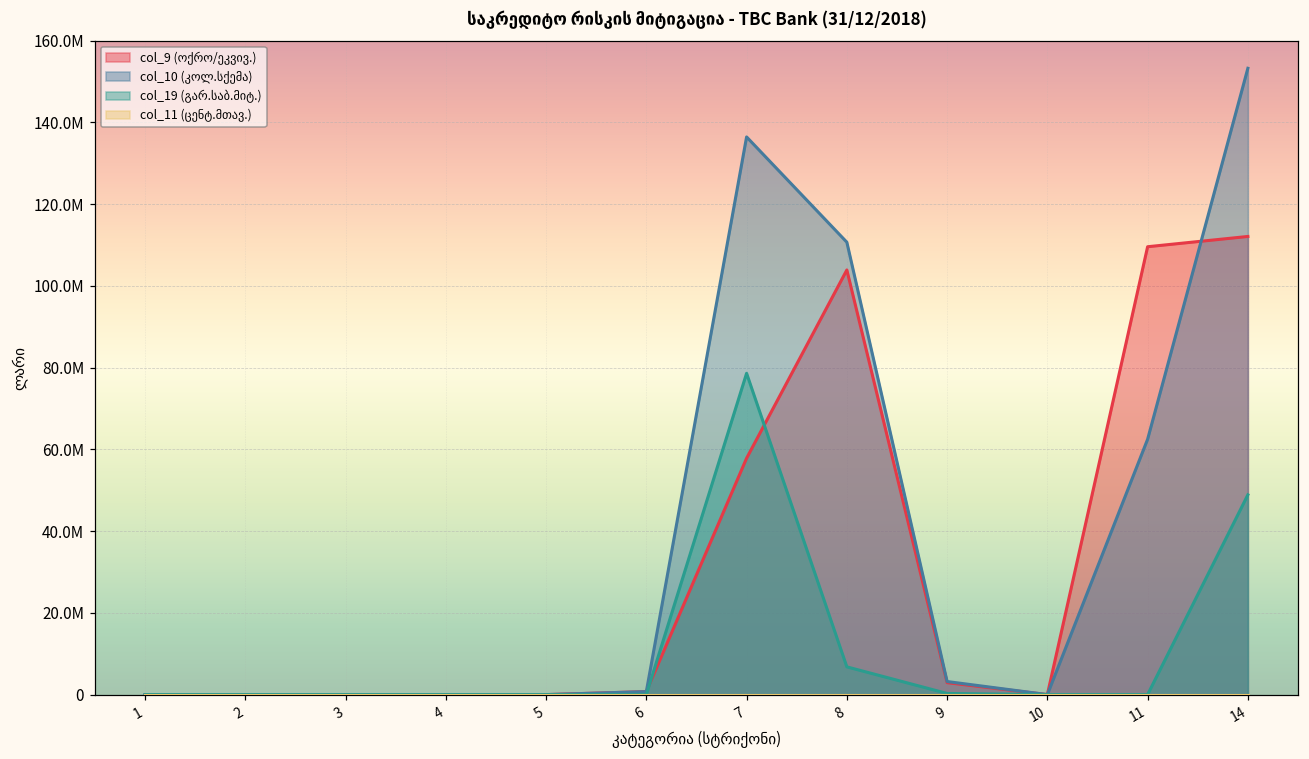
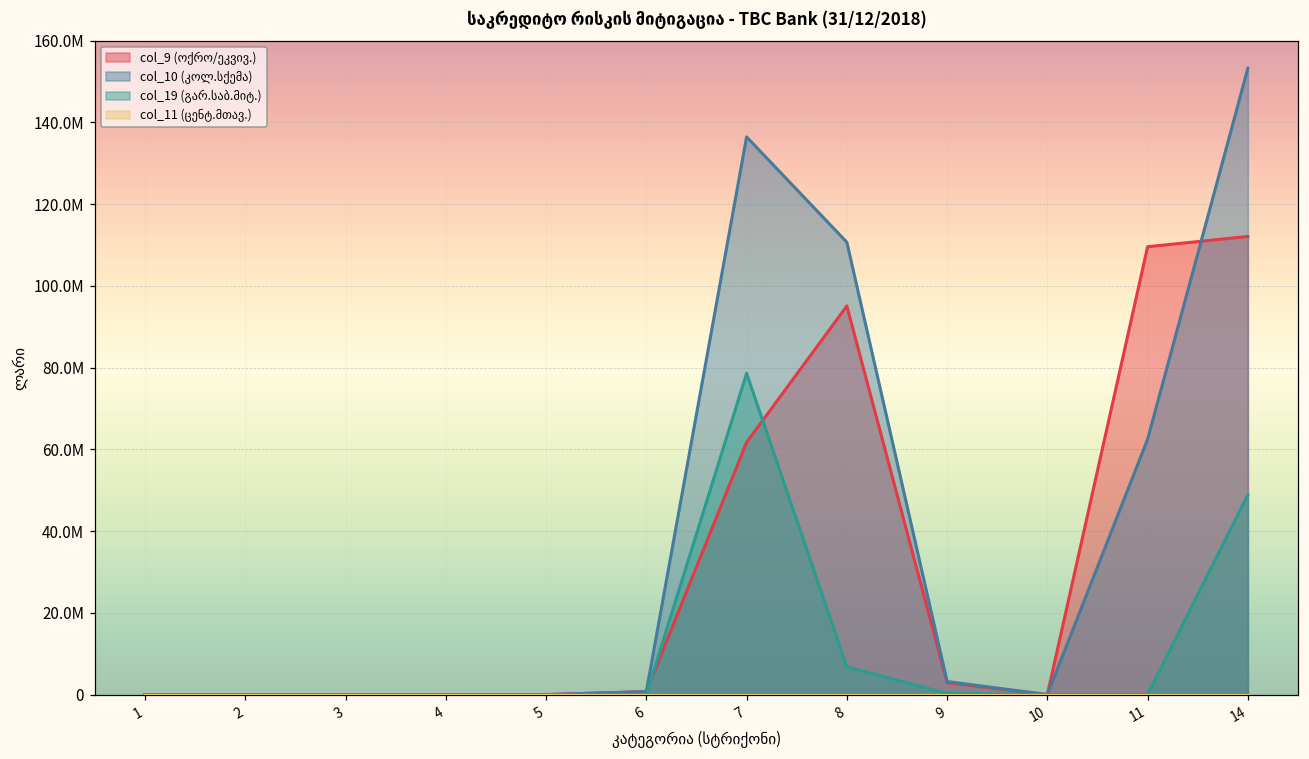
  {
    "col_9 (ოქრო/ეკვივ.)": {
-     "7": 58000000,
-     "8": 104000000,
+     "7": 62000000,
+     "8": 95000000,
      "11": 110000000,
      "14": 112000000
    },
    "col_11 (ცენტ.მთავ.)": {
      "7": 0,
      "8": 0,
      "14": 0
    }
  }
